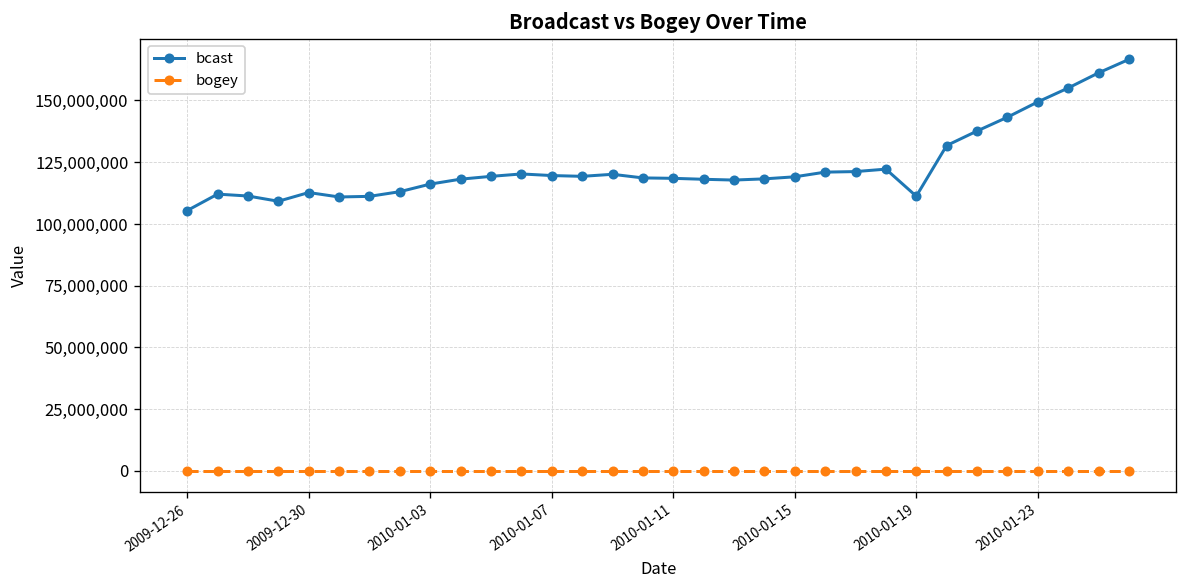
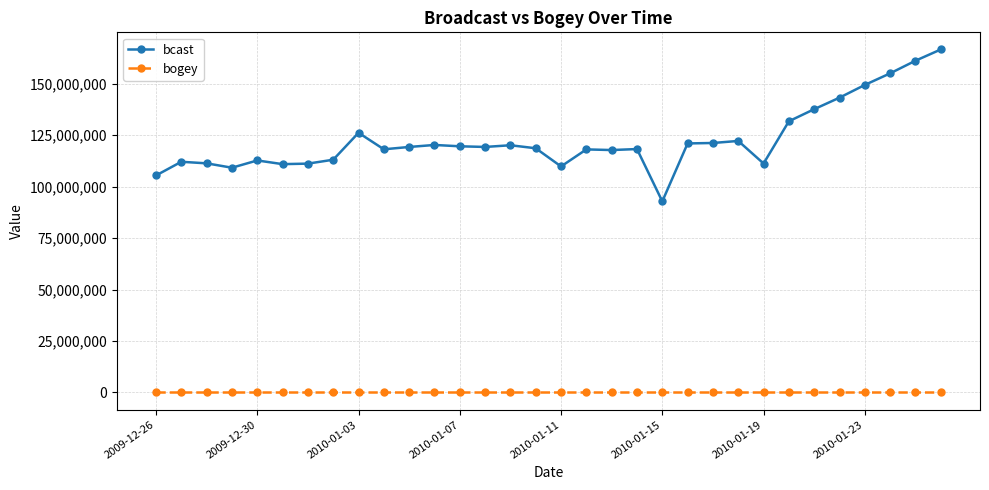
  {
    "bcast": {
      "2009-12-26": "105,000,000",
      "2009-12-30": "113,000,000",
-     "2010-01-03": "116,000,000",
+     "2010-01-03": "126,000,000",
      "2010-01-07": "120,000,000",
-     "2010-01-11": "118,000,000",
-     "2010-01-15": "119,000,000",
+     "2010-01-11": "110,000,000",
+     "2010-01-15": "93,000,000",
      "2010-01-19": "111,000,000",
      "2010-01-23": "149,000,000"
    },
    "bogey": {
      "2009-12-26": "0",
      "2009-12-30": "0",
      "2010-01-03": "0",
      "2010-01-07": "0",
      "2010-01-11": "0",
      "2010-01-15": "0",
      "2010-01-19": "0",
      "2010-01-23": "0"
    }
  }
